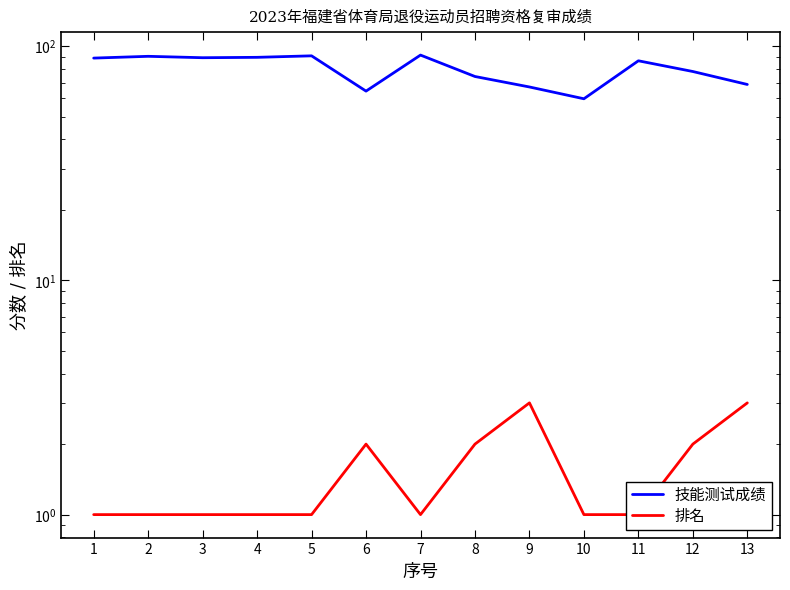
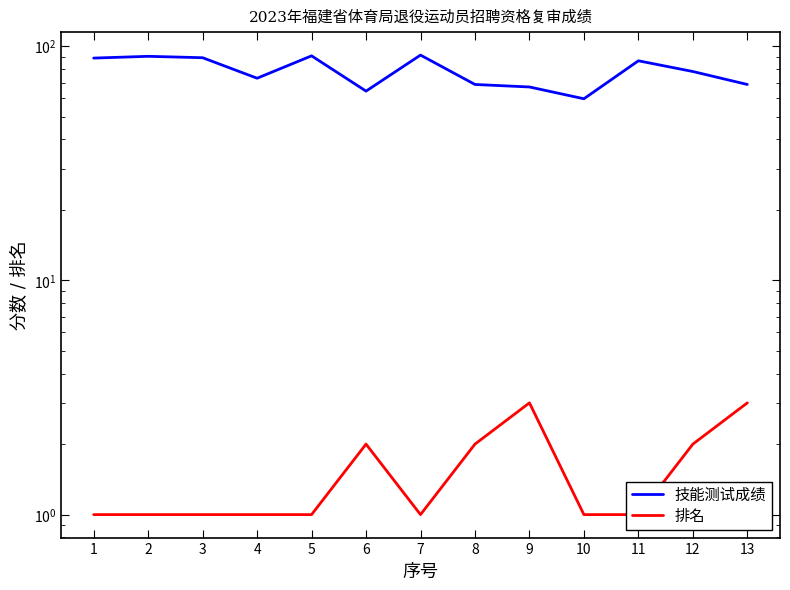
  {
    "技能测试成绩": {
      "1": 89,
      "2": 91,
      "3": 89,
-     "4": 90,
+     "4": 73,
      "5": 91,
      "6": 64,
      "7": 92,
-     "8": 74,
+     "8": 69,
      "9": 67,
      "10": 60,
      "11": 87,
      "12": 78,
      "13": 69
    },
    "排名": {
      "1": 1,
      "2": 1,
      "3": 1,
      "4": 1,
      "5": 1,
      "6": 2,
      "7": 1,
      "8": 2,
      "9": 3,
      "10": 1,
      "12": 2,
      "13": 3
    }
  }
